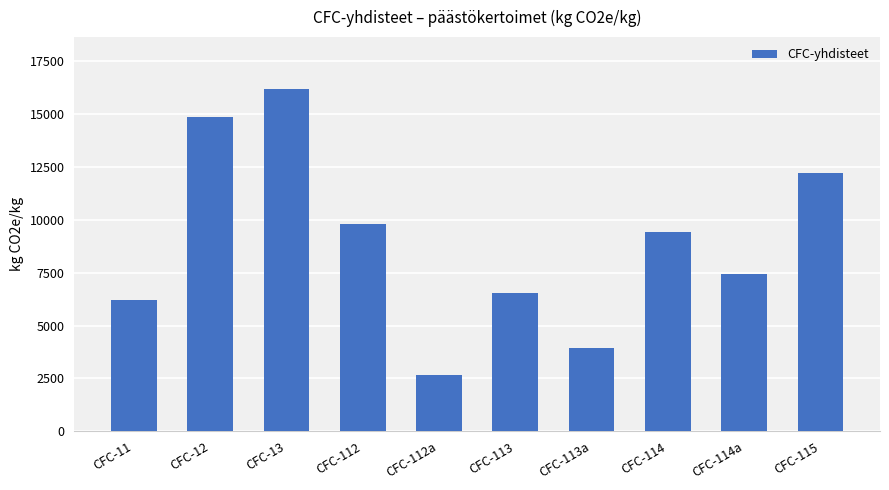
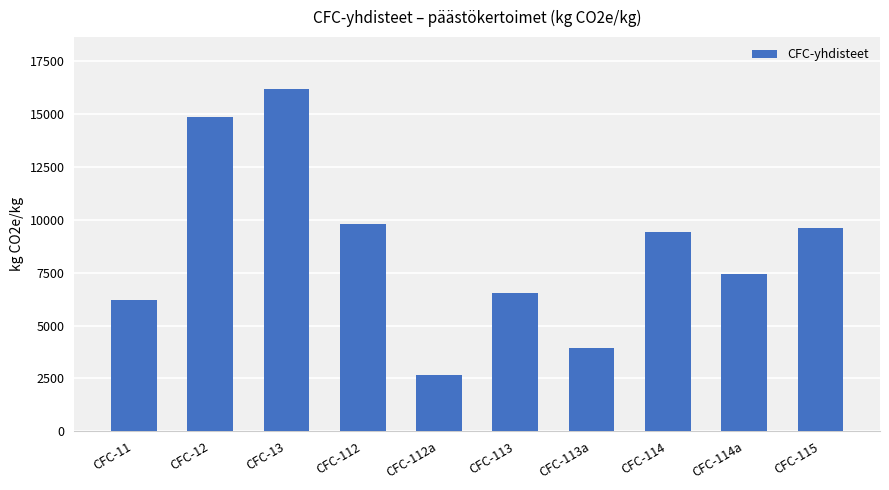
  {
    "CFC-11": 6200,
    "CFC-12": 14800,
    "CFC-13": 16200,
    "CFC-112": 9800,
    "CFC-112a": 2700,
    "CFC-113": 6500,
    "CFC-113a": 3900,
    "CFC-114": 9400,
    "CFC-114a": 7400,
-   "CFC-115": 12200
+   "CFC-115": 9600
  }
